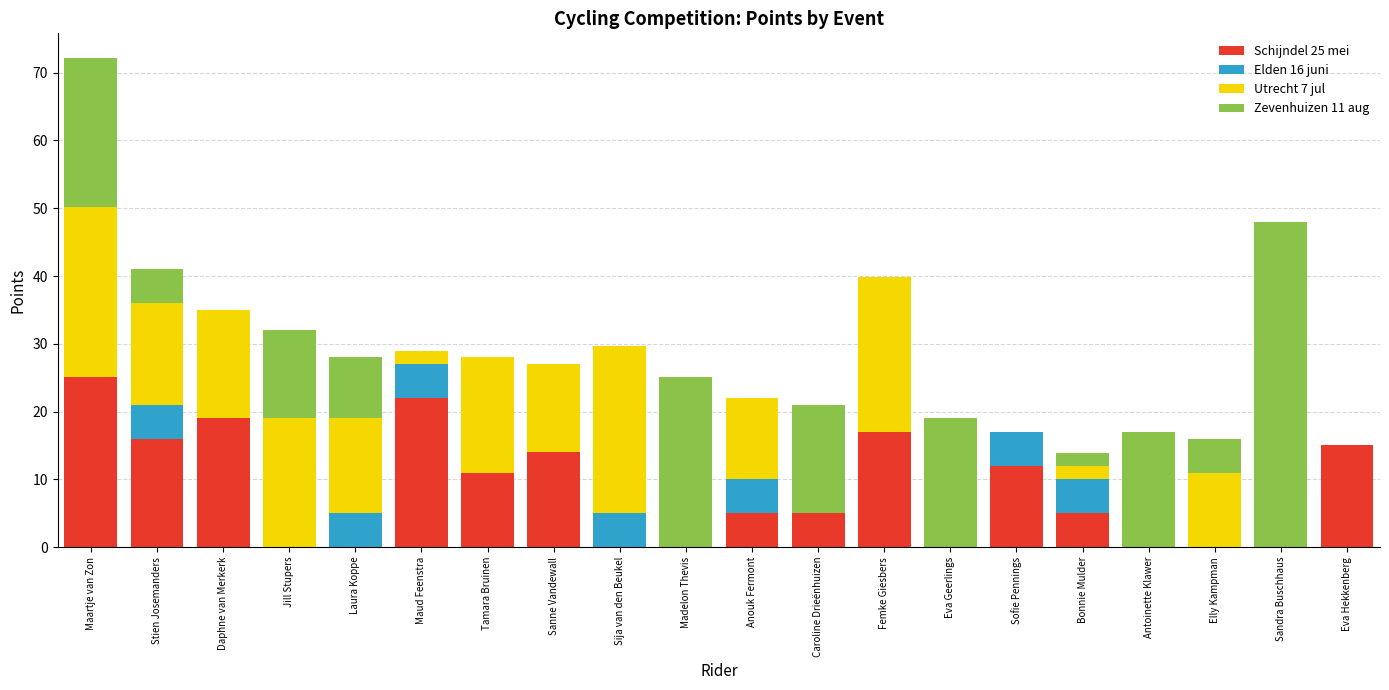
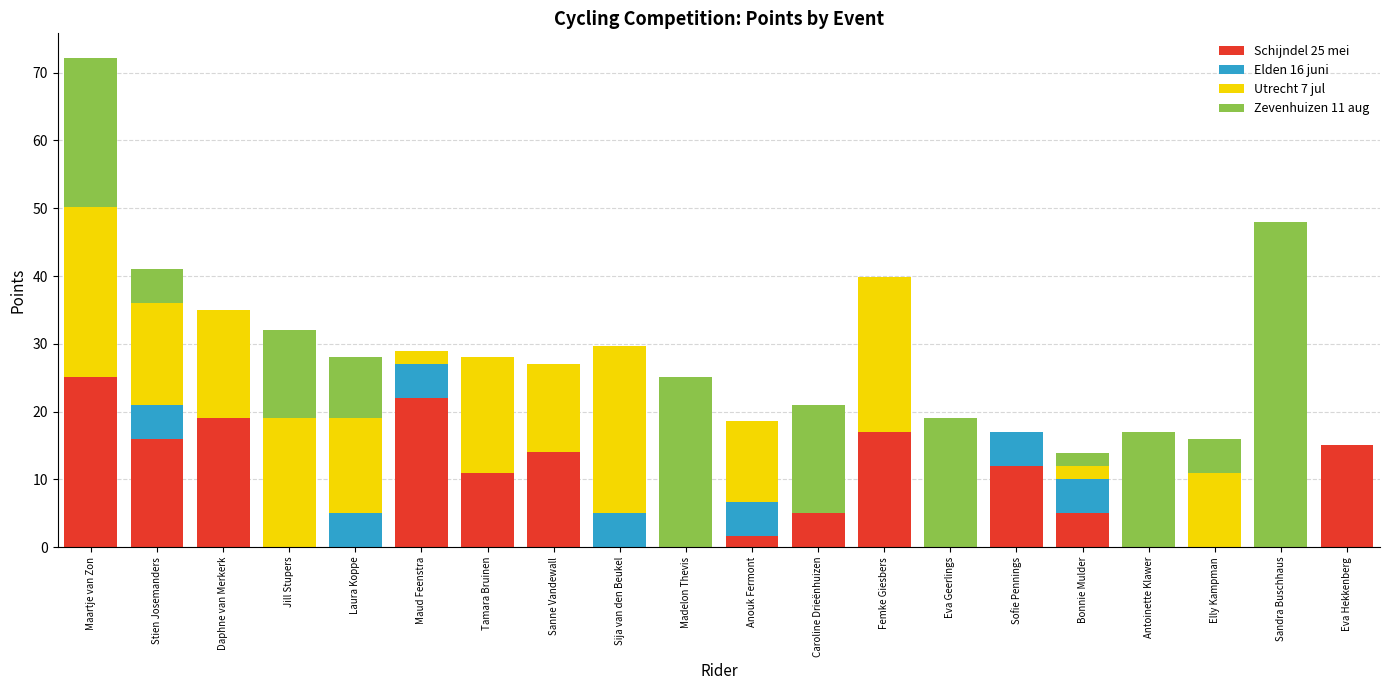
  {
    "Schijndel 25 mei": {
      "Maartje van Zon": 25,
      "Stien Josemanders": 16,
      "Daphne van Merkerk": 19,
      "Jill Stupers": 0,
      "Laura Koppe": 0,
      "Maud Feenstra": 22,
      "Tamara Bruinen": 11,
      "Sanne Vandewall": 14,
      "Sija van den Beukel": 0,
      "Madelon Thevis": 0,
-     "Anouk Fermont": 5,
+     "Anouk Fermont": 2,
      "Caroline Drieënhuizen": 5,
      "Femke Giesbers": 17,
      "Eva Geerlings": 0,
      "Sofie Pennings": 12,
      "Bonnie Mulder": 5,
      "Antoinette Klawer": 0,
      "Elly Kampman": 0,
      "Sandra Buschhaus": 0,
      "Eva Hekkenberg": 15
    },
    "Elden 16 juni": {
      "Maartje van Zon": 0,
      "Stien Josemanders": 5,
      "Daphne van Merkerk": 0,
      "Jill Stupers": 0,
      "Laura Koppe": 5,
      "Maud Feenstra": 5,
      "Tamara Bruinen": 0,
      "Sanne Vandewall": 0,
      "Sija van den Beukel": 5,
      "Madelon Thevis": 0,
      "Anouk Fermont": 5,
      "Caroline Drieënhuizen": 0,
      "Femke Giesbers": 0,
      "Eva Geerlings": 0,
      "Sofie Pennings": 5,
      "Bonnie Mulder": 5,
      "Antoinette Klawer": 0,
      "Elly Kampman": 0,
      "Sandra Buschhaus": 0,
      "Eva Hekkenberg": 0
    },
    "Utrecht 7 jul": {
      "Maartje van Zon": 25,
      "Stien Josemanders": 15,
      "Daphne van Merkerk": 16,
      "Jill Stupers": 19,
      "Laura Koppe": 14,
      "Maud Feenstra": 2,
      "Tamara Bruinen": 17,
      "Sanne Vandewall": 13,
      "Sija van den Beukel": 25,
      "Madelon Thevis": 0,
      "Anouk Fermont": 12,
      "Caroline Drieënhuizen": 0,
      "Femke Giesbers": 23,
      "Eva Geerlings": 0,
      "Sofie Pennings": 0,
      "Bonnie Mulder": 2,
      "Antoinette Klawer": 0,
      "Elly Kampman": 11,
      "Sandra Buschhaus": 0,
      "Eva Hekkenberg": 0
    },
    "Zevenhuizen 11 aug": {
      "Maartje van Zon": 22,
      "Stien Josemanders": 5,
      "Daphne van Merkerk": 0,
      "Jill Stupers": 13,
      "Laura Koppe": 9,
      "Maud Feenstra": 0,
      "Tamara Bruinen": 0,
      "Sanne Vandewall": 0,
      "Sija van den Beukel": 0,
      "Madelon Thevis": 25,
      "Anouk Fermont": 0,
      "Caroline Drieënhuizen": 16,
      "Femke Giesbers": 0,
      "Eva Geerlings": 19,
      "Sofie Pennings": 0,
      "Bonnie Mulder": 2,
      "Antoinette Klawer": 17,
      "Elly Kampman": 5,
      "Sandra Buschhaus": 48,
      "Eva Hekkenberg": 0
    }
  }
